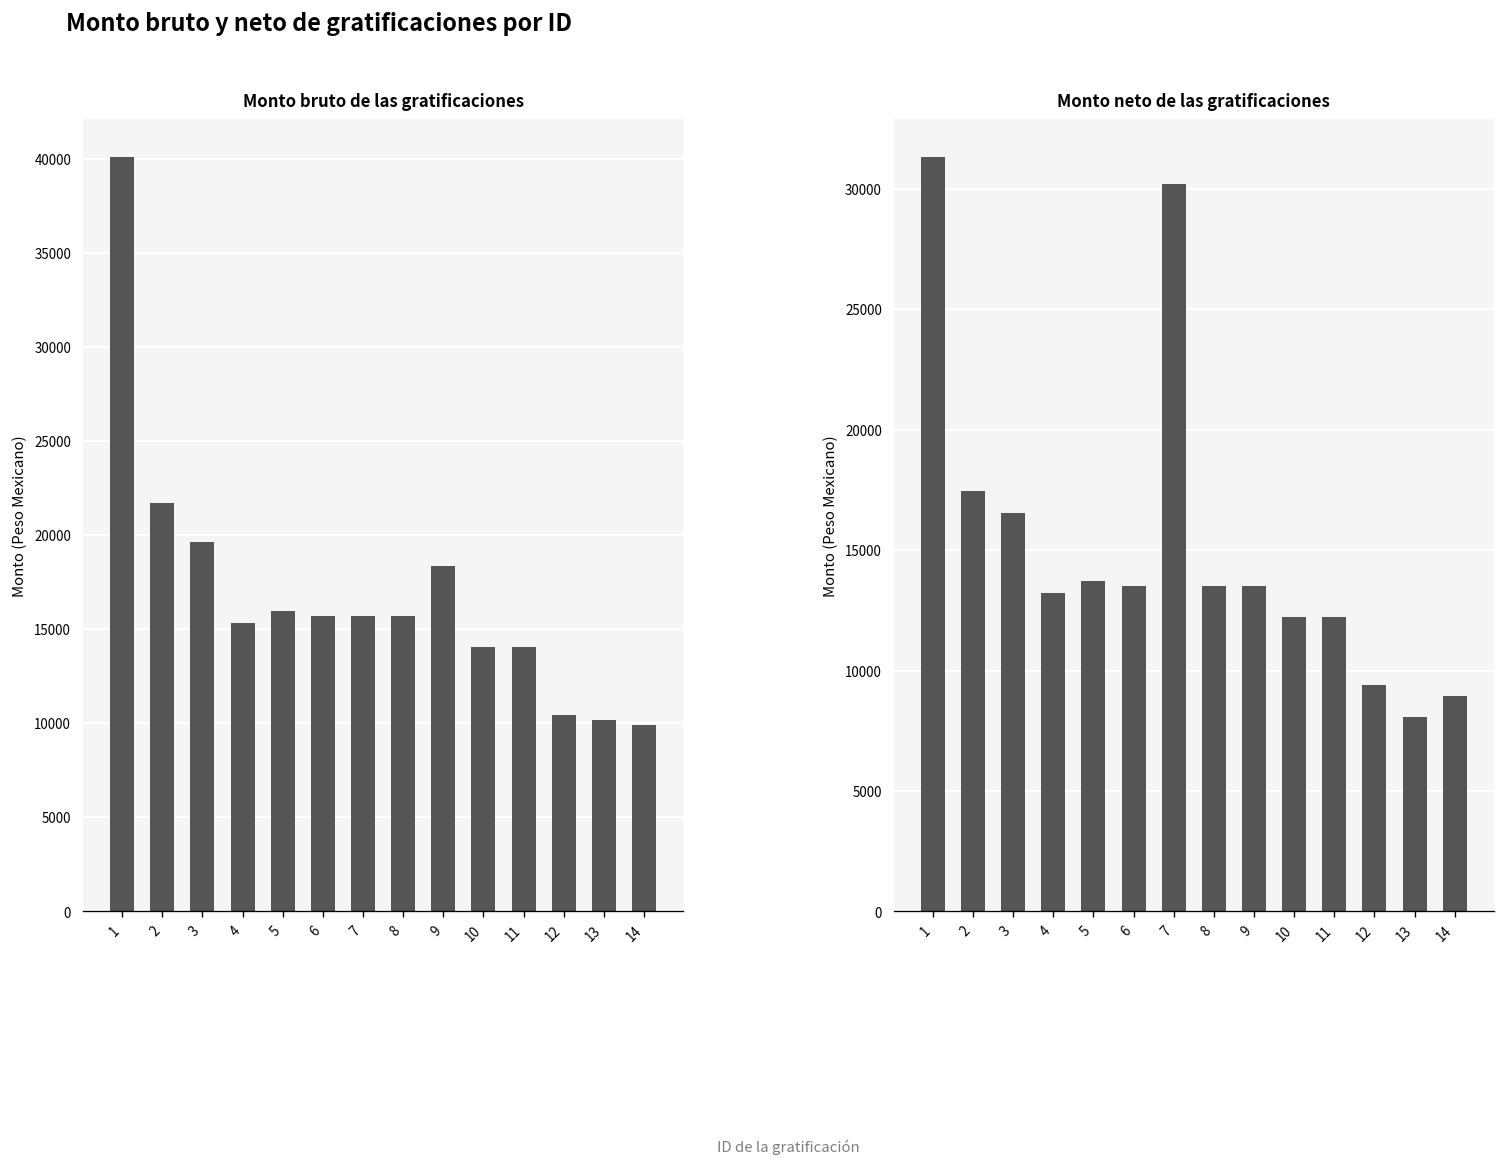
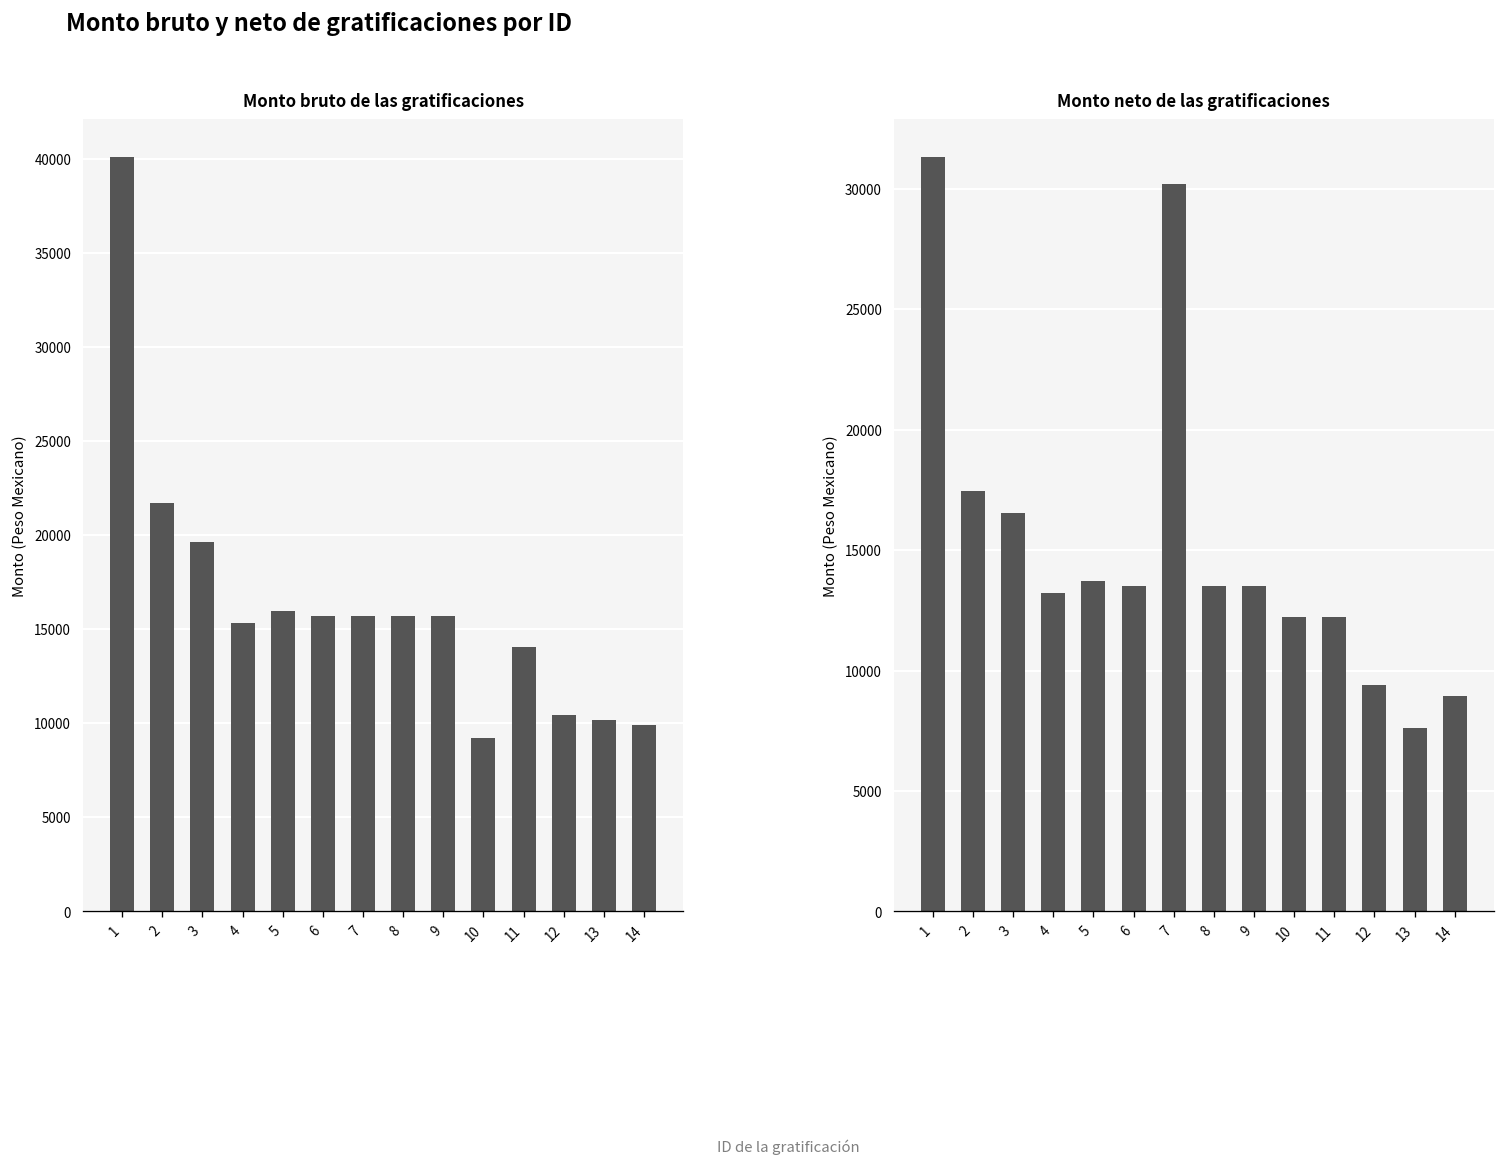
  {
    "Monto bruto de las gratificaciones": {
      "1": 40100,
      "2": 21700,
      "3": 19600,
      "4": 15300,
      "5": 16000,
      "6": 15700,
      "7": 15700,
      "8": 15700,
-     "9": 18400,
-     "10": 14000,
+     "9": 15700,
+     "10": 9200,
      "11": 14000,
      "12": 10500,
      "13": 10200,
      "14": 9900
    },
    "Monto neto de las gratificaciones": {
      "1": 31300,
      "2": 17500,
      "3": 16600,
      "4": 13200,
      "5": 13700,
      "6": 13500,
      "7": 30200,
      "8": 13500,
      "9": 13500,
      "10": 12200,
      "11": 12200,
      "12": 9400,
-     "13": 8100,
+     "13": 7600,
      "14": 8900
    }
  }
